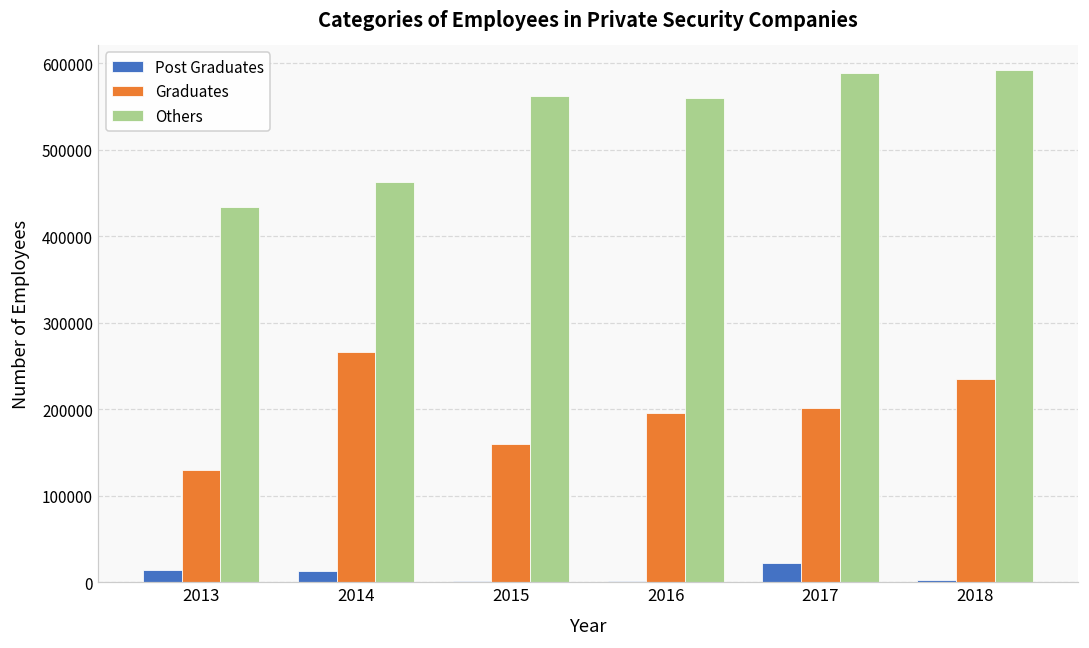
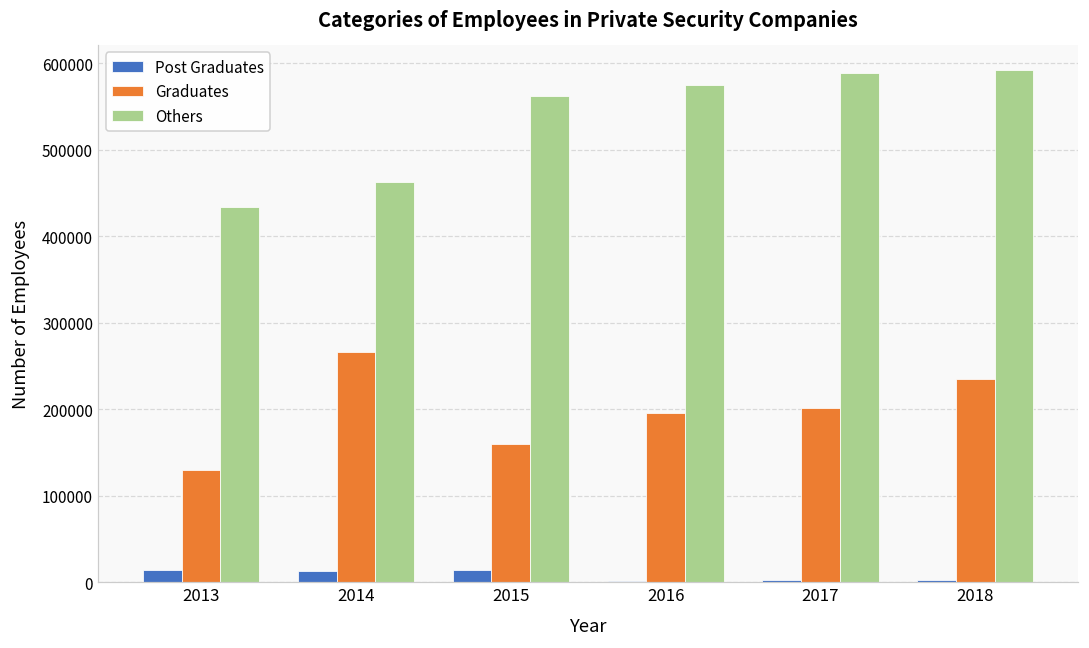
  {
    "Post Graduates": {
      "2013": 10000,
      "2014": 10000,
-     "2015": 0,
-     "2017": 20000
+     "2015": 10000,
+     "2017": 0
    },
    "Graduates": {
      "2013": 130000,
      "2014": 270000,
      "2015": 160000,
      "2016": 200000,
      "2017": 200000,
      "2018": 230000
    },
    "Others": {
      "2013": 430000,
      "2014": 460000,
      "2015": 560000,
-     "2016": 560000,
+     "2016": 570000,
      "2017": 590000,
      "2018": 590000
    }
  }
